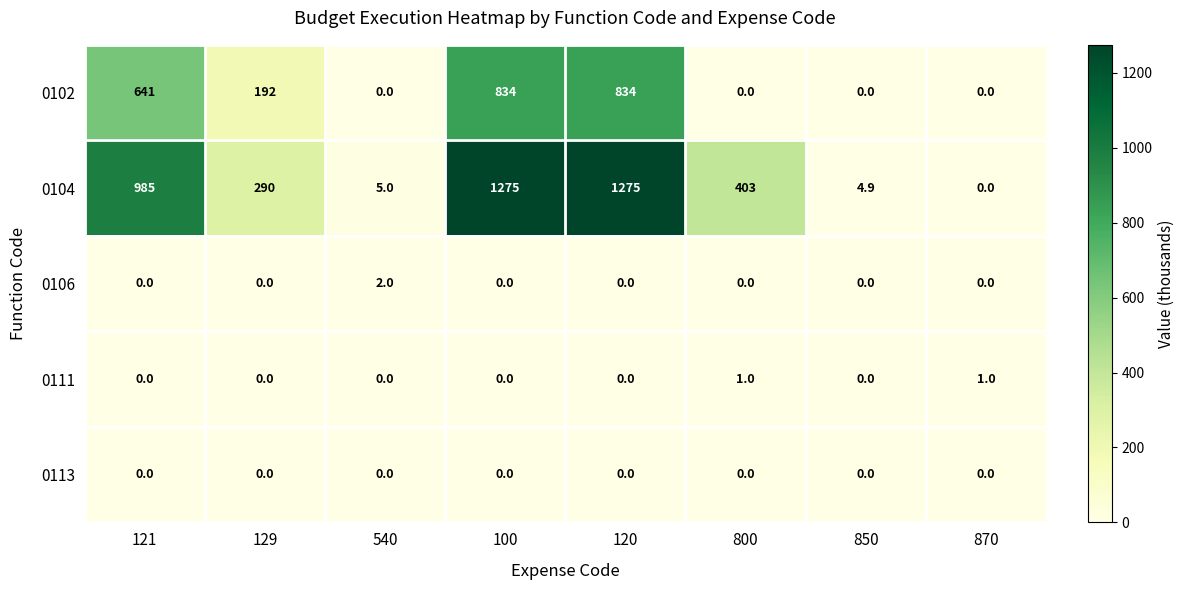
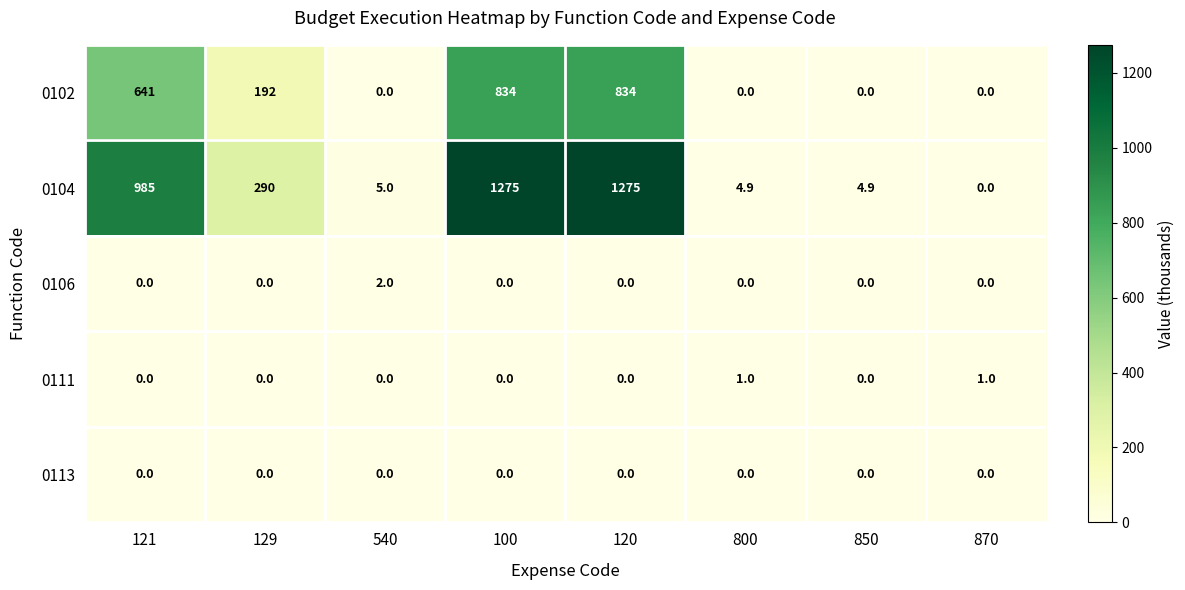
  {
    "0102": {
      "121": 641,
      "129": 192,
      "540": 0.0,
      "100": 834,
      "120": 834,
      "800": 0.0,
      "850": 0.0,
      "870": 0.0
    },
    "0104": {
      "121": 985,
      "129": 290,
      "540": 5.0,
      "100": 1275,
      "120": 1275,
-     "800": 403,
+     "800": 4.9,
      "850": 4.9,
      "870": 0.0
    },
    "0106": {
      "121": 0.0,
      "129": 0.0,
      "540": 2.0,
      "100": 0.0,
      "120": 0.0,
      "800": 0.0,
      "850": 0.0,
      "870": 0.0
    },
    "0111": {
      "121": 0.0,
      "129": 0.0,
      "540": 0.0,
      "100": 0.0,
      "120": 0.0,
      "800": 1.0,
      "850": 0.0,
      "870": 1.0
    },
    "0113": {
      "121": 0.0,
      "129": 0.0,
      "540": 0.0,
      "100": 0.0,
      "120": 0.0,
      "800": 0.0,
      "850": 0.0,
      "870": 0.0
    }
  }
